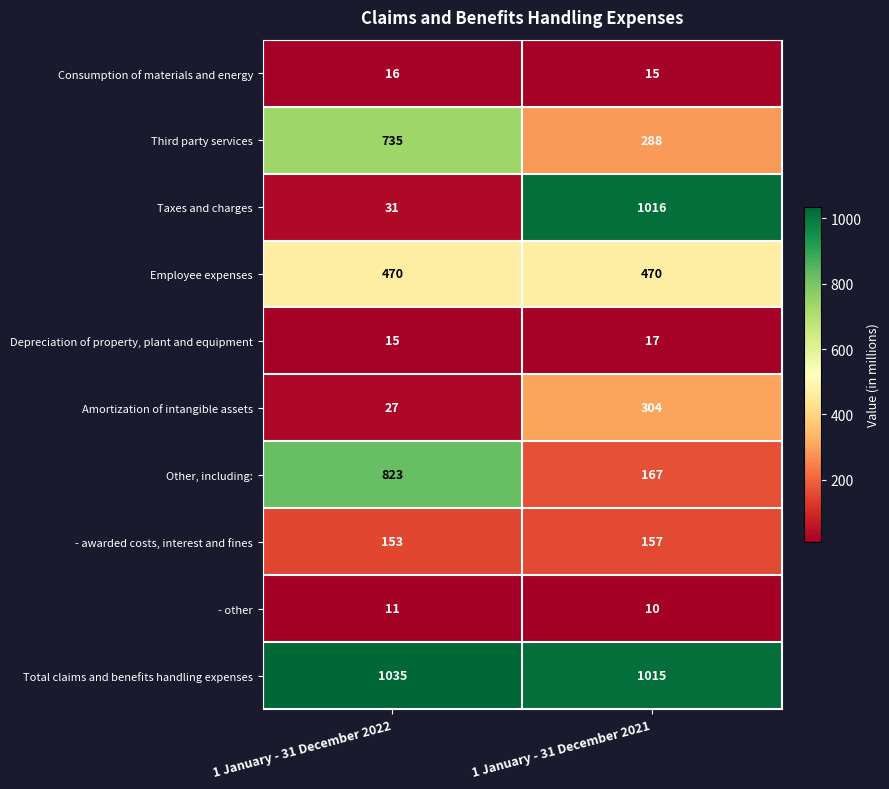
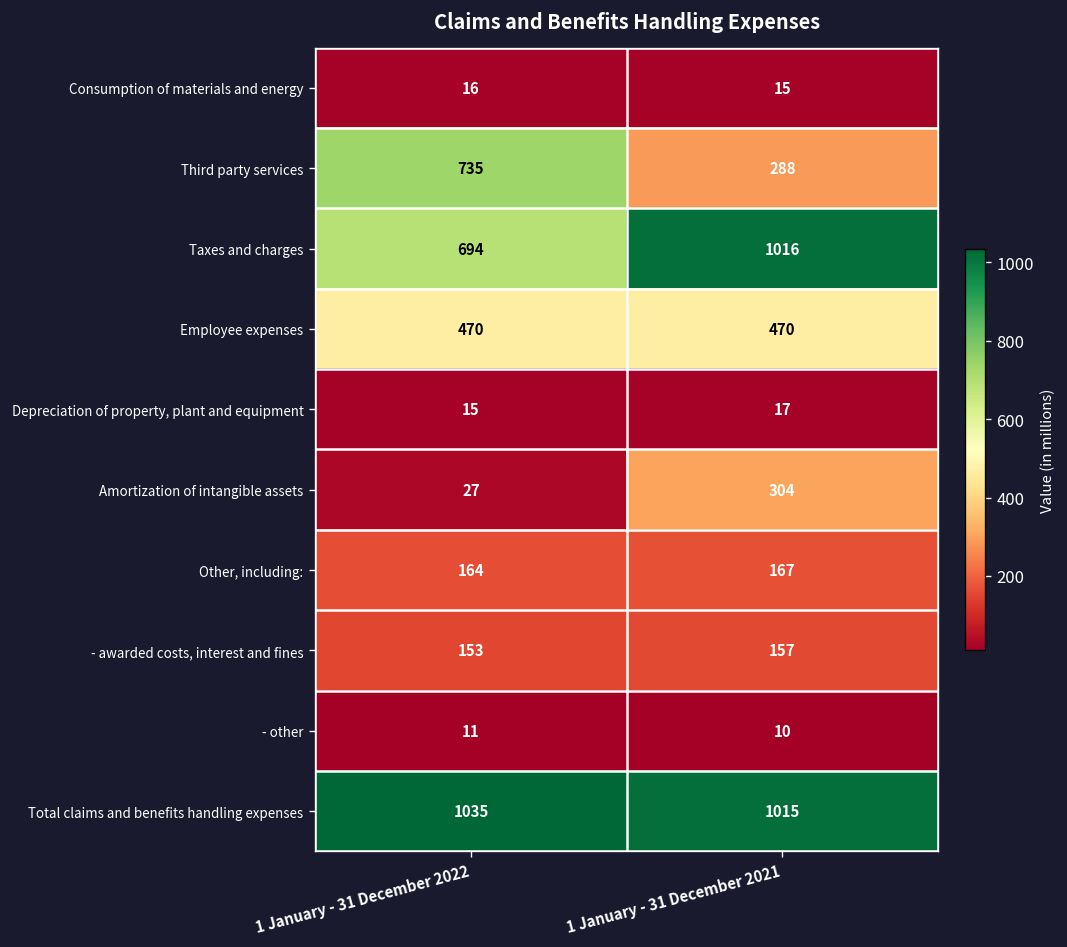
  {
    "Consumption of materials and energy": {
      "1 January - 31 December 2022": 16,
      "1 January - 31 December 2021": 15
    },
    "Third party services": {
      "1 January - 31 December 2022": 735,
      "1 January - 31 December 2021": 288
    },
    "Taxes and charges": {
-     "1 January - 31 December 2022": 31,
+     "1 January - 31 December 2022": 694,
      "1 January - 31 December 2021": 1016
    },
    "Employee expenses": {
      "1 January - 31 December 2022": 470,
      "1 January - 31 December 2021": 470
    },
    "Depreciation of property, plant and equipment": {
      "1 January - 31 December 2022": 15,
      "1 January - 31 December 2021": 17
    },
    "Amortization of intangible assets": {
      "1 January - 31 December 2022": 27,
      "1 January - 31 December 2021": 304
    },
    "Other, including:": {
-     "1 January - 31 December 2022": 823,
+     "1 January - 31 December 2022": 164,
      "1 January - 31 December 2021": 167
    },
    "- awarded costs, interest and fines": {
      "1 January - 31 December 2022": 153,
      "1 January - 31 December 2021": 157
    },
    "- other": {
      "1 January - 31 December 2022": 11,
      "1 January - 31 December 2021": 10
    },
    "Total claims and benefits handling expenses": {
      "1 January - 31 December 2022": 1035,
      "1 January - 31 December 2021": 1015
    }
  }
